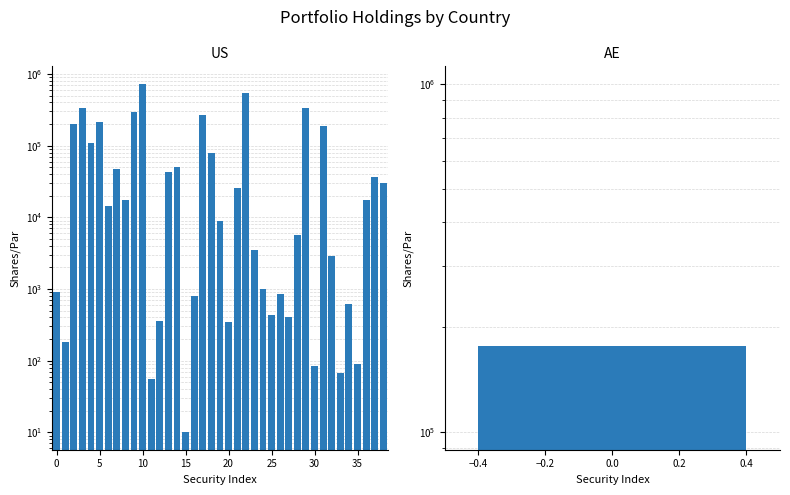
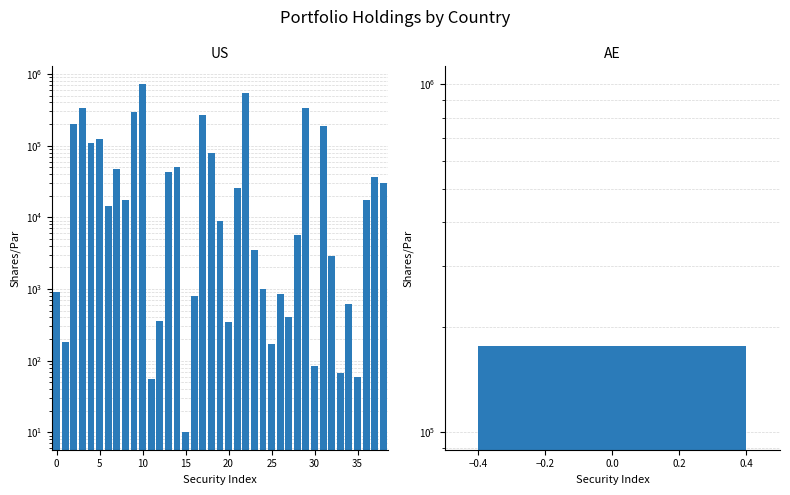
  {
    "US": {
      "0": 900,
-     "5": 210000,
+     "5": 120000,
      "10": 700000,
      "15": 10,
      "20": 300,
-     "25": 400,
+     "25": 170,
      "30": 80,
-     "35": 90
+     "35": 60
    },
    "AE": {
      "0.0": 180000
    }
  }
